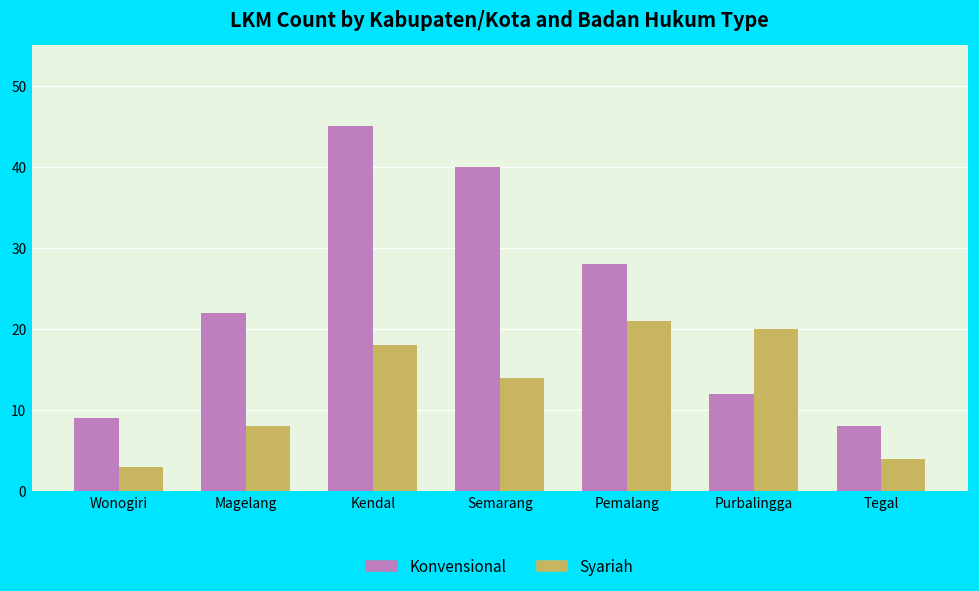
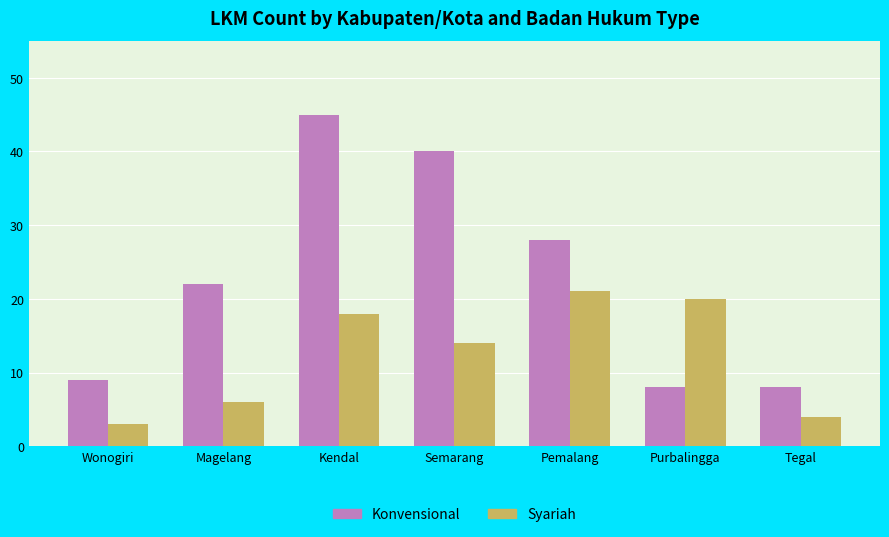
  {
    "Konvensional": {
      "Wonogiri": 9,
      "Magelang": 22,
      "Kendal": 45,
      "Semarang": 40,
      "Pemalang": 28,
-     "Purbalingga": 12,
+     "Purbalingga": 8,
      "Tegal": 8
    },
    "Syariah": {
      "Wonogiri": 3,
-     "Magelang": 8,
+     "Magelang": 6,
      "Kendal": 18,
      "Semarang": 14,
      "Pemalang": 21,
      "Purbalingga": 20,
      "Tegal": 4
    }
  }
